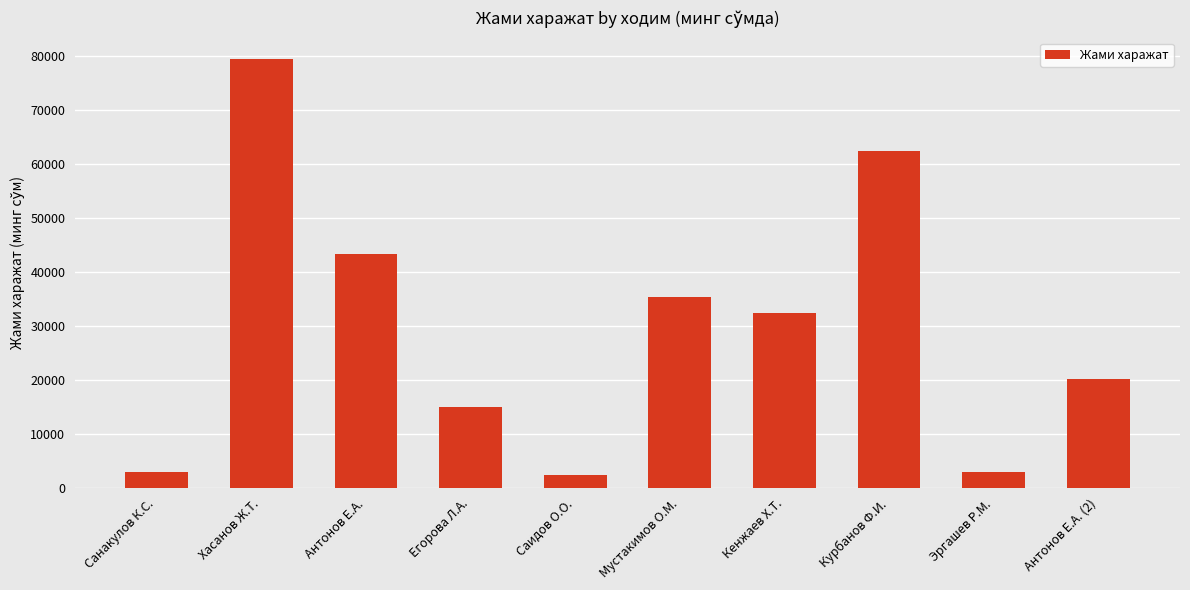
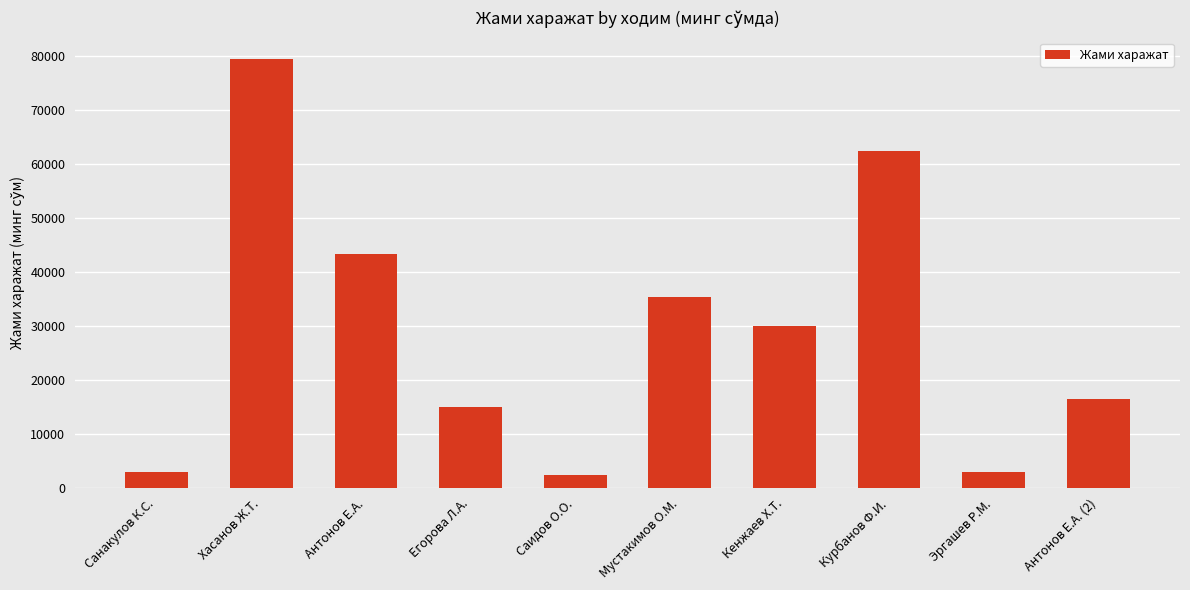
  {
    "Санакулов К.С.": 3000,
    "Хасанов Ж.Т.": 80000,
    "Антонов Е.А.": 43000,
    "Егорова Л.А.": 15000,
    "Саидов О.О.": 2000,
    "Мустакимов О.М.": 35000,
-   "Кенжаев Х.Т.": 32000,
+   "Кенжаев Х.Т.": 30000,
    "Курбанов Ф.И.": 62000,
    "Эргашев Р.М.": 3000,
-   "Антонов Е.А. (2)": 20000
+   "Антонов Е.А. (2)": 16000
  }
